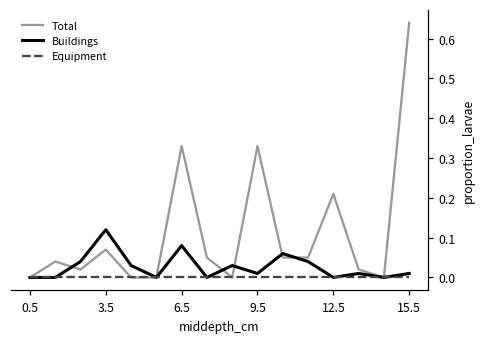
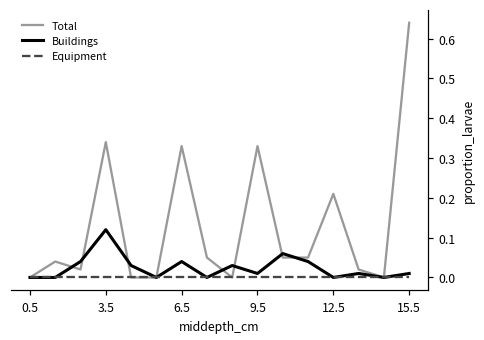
  {
    "Total": {
-     "3.5": 0.07,
+     "3.5": 0.34,
      "6.5": 0.33,
      "9.5": 0.33,
      "12.5": 0.21,
      "15.5": 0.64
    },
    "Buildings": {
      "3.5": 0.12,
-     "6.5": 0.08,
+     "6.5": 0.04,
      "9.5": 0.01,
      "15.5": 0.01
    },
    "Equipment": {
      "3.5": 0.00,
      "6.5": 0.00,
      "9.5": 0.00,
      "15.5": 0.00
    }
  }
